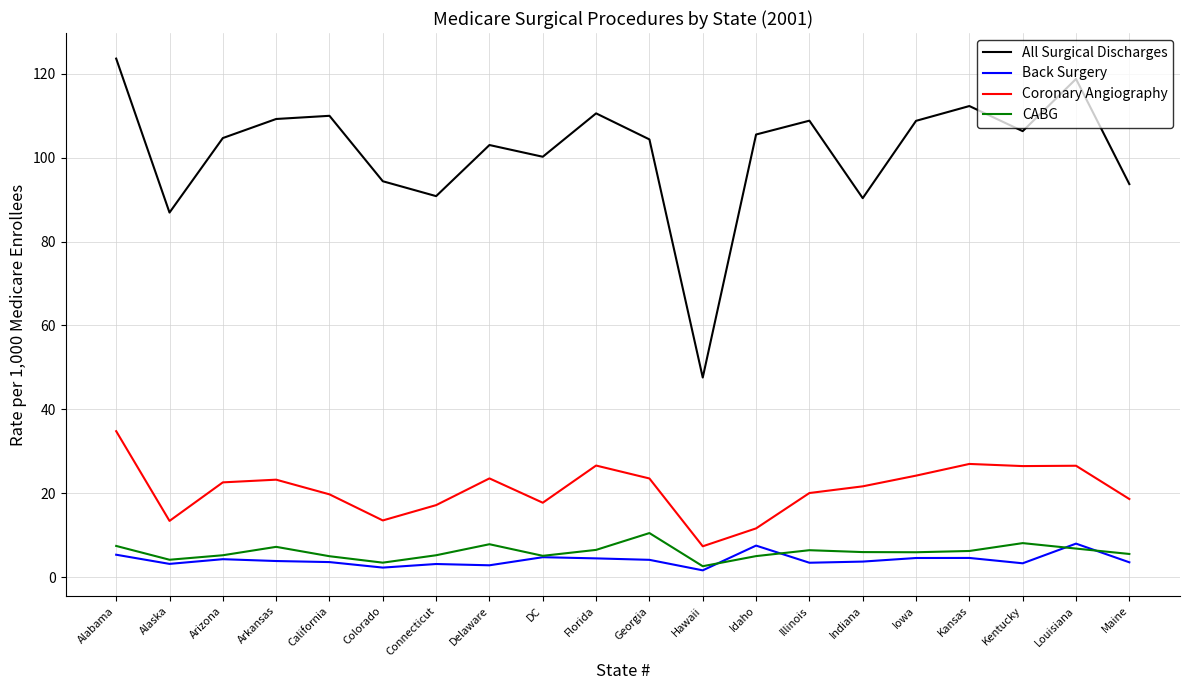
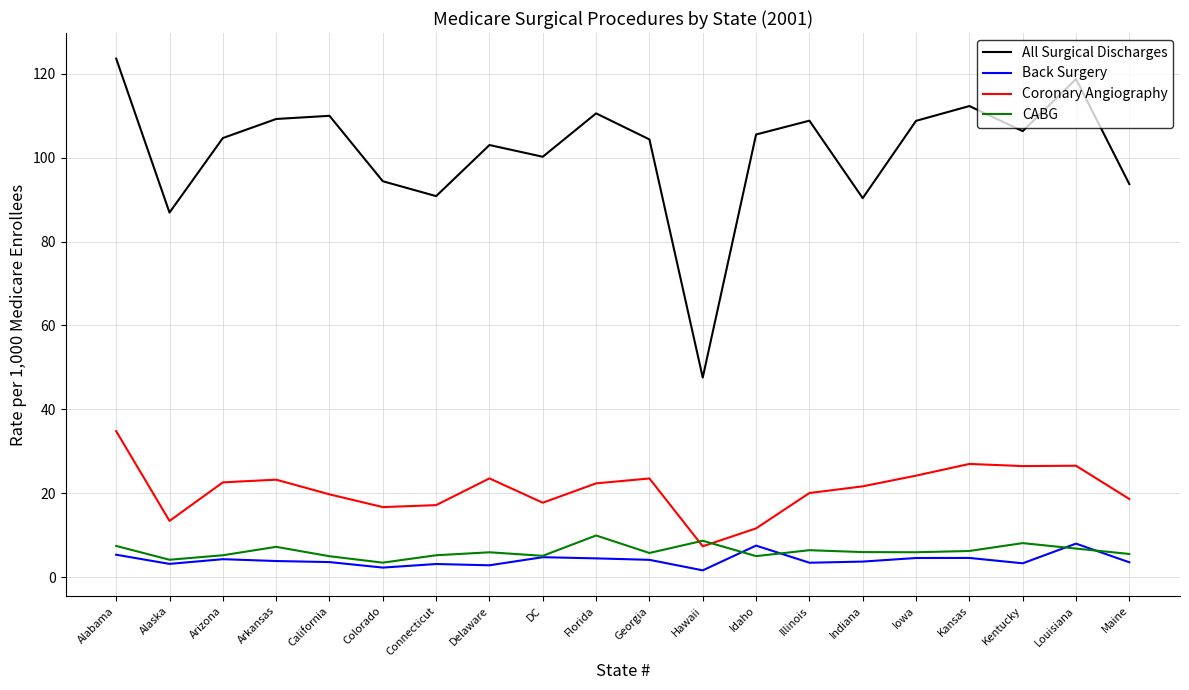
  {
    "All Surgical Discharges": {
      "Alabama": 124,
      "Alaska": 87,
      "Arizona": 105,
      "Arkansas": 109,
      "California": 110,
      "Colorado": 94,
      "Connecticut": 91,
      "Delaware": 103,
      "DC": 100,
      "Florida": 111,
      "Georgia": 104,
      "Hawaii": 48,
      "Idaho": 106,
      "Illinois": 109,
      "Indiana": 90,
      "Iowa": 109,
      "Kansas": 112,
      "Kentucky": 106,
      "Maine": 94
    },
    "Back Surgery": {
      "Alabama": 5,
      "Alaska": 3,
      "Arizona": 4,
      "Arkansas": 4,
      "California": 4,
      "Colorado": 2,
      "Connecticut": 3,
      "Delaware": 3,
      "Florida": 4,
      "Georgia": 4,
      "Hawaii": 2,
      "Idaho": 7,
      "Illinois": 3,
      "Indiana": 4,
      "Iowa": 5,
      "Kansas": 5,
      "Kentucky": 3,
      "Louisiana": 8,
      "Maine": 4
    },
    "Coronary Angiography": {
      "Alabama": 35,
      "Alaska": 13,
      "Arizona": 23,
      "Arkansas": 23,
      "California": 20,
-     "Colorado": 13,
+     "Colorado": 17,
      "Connecticut": 17,
      "Delaware": 24,
      "DC": 18,
-     "Florida": 27,
+     "Florida": 22,
      "Georgia": 24,
      "Hawaii": 7,
      "Idaho": 12,
      "Illinois": 20,
      "Indiana": 22,
      "Iowa": 24,
      "Kansas": 27,
      "Kentucky": 26,
      "Louisiana": 27,
      "Maine": 19
    },
    "CABG": {
      "Alabama": 7,
      "Alaska": 4,
      "Arizona": 5,
      "Arkansas": 7,
      "California": 5,
      "Colorado": 3,
      "Connecticut": 5,
-     "Delaware": 8,
-     "Florida": 6,
-     "Georgia": 10,
-     "Hawaii": 3,
+     "Delaware": 6,
+     "Florida": 10,
+     "Georgia": 6,
+     "Hawaii": 9,
      "Idaho": 5,
      "Illinois": 6,
      "Indiana": 6,
      "Iowa": 6,
      "Kansas": 6,
      "Kentucky": 8,
      "Louisiana": 7,
      "Maine": 6
    }
  }
